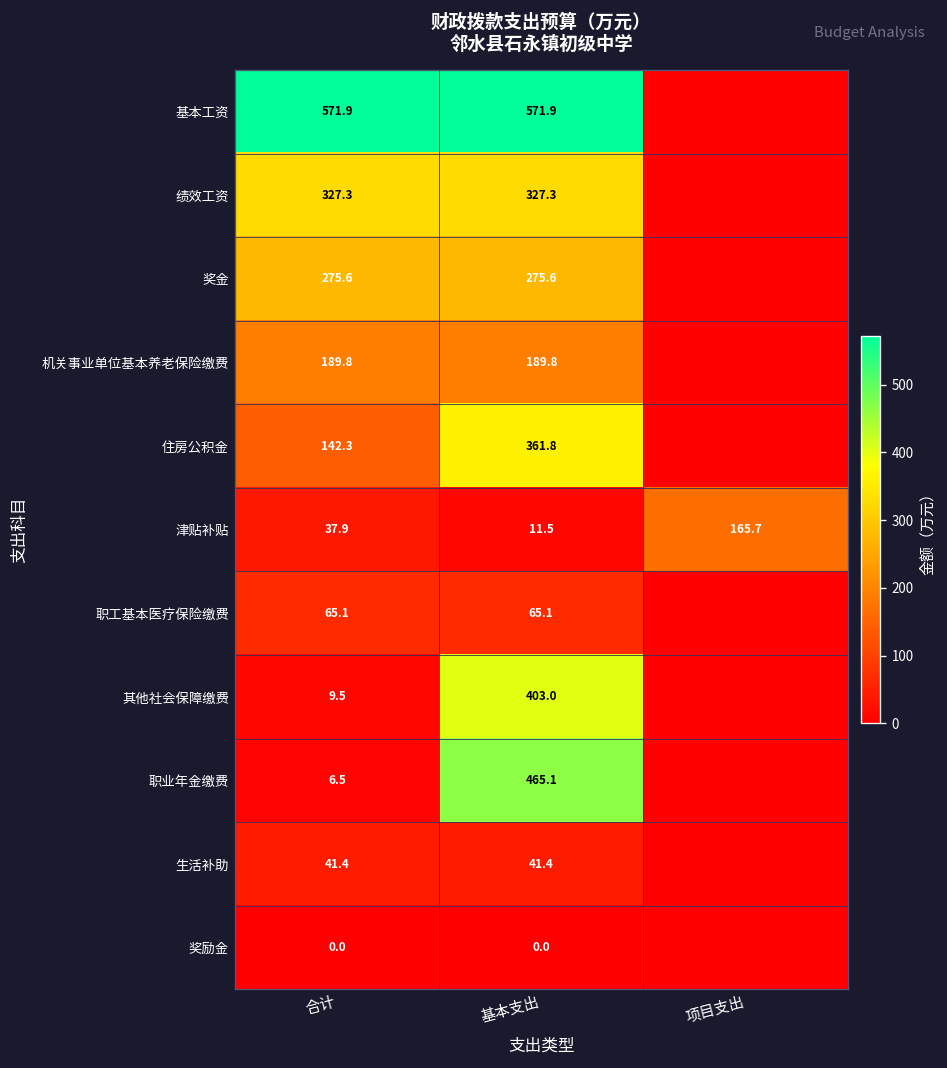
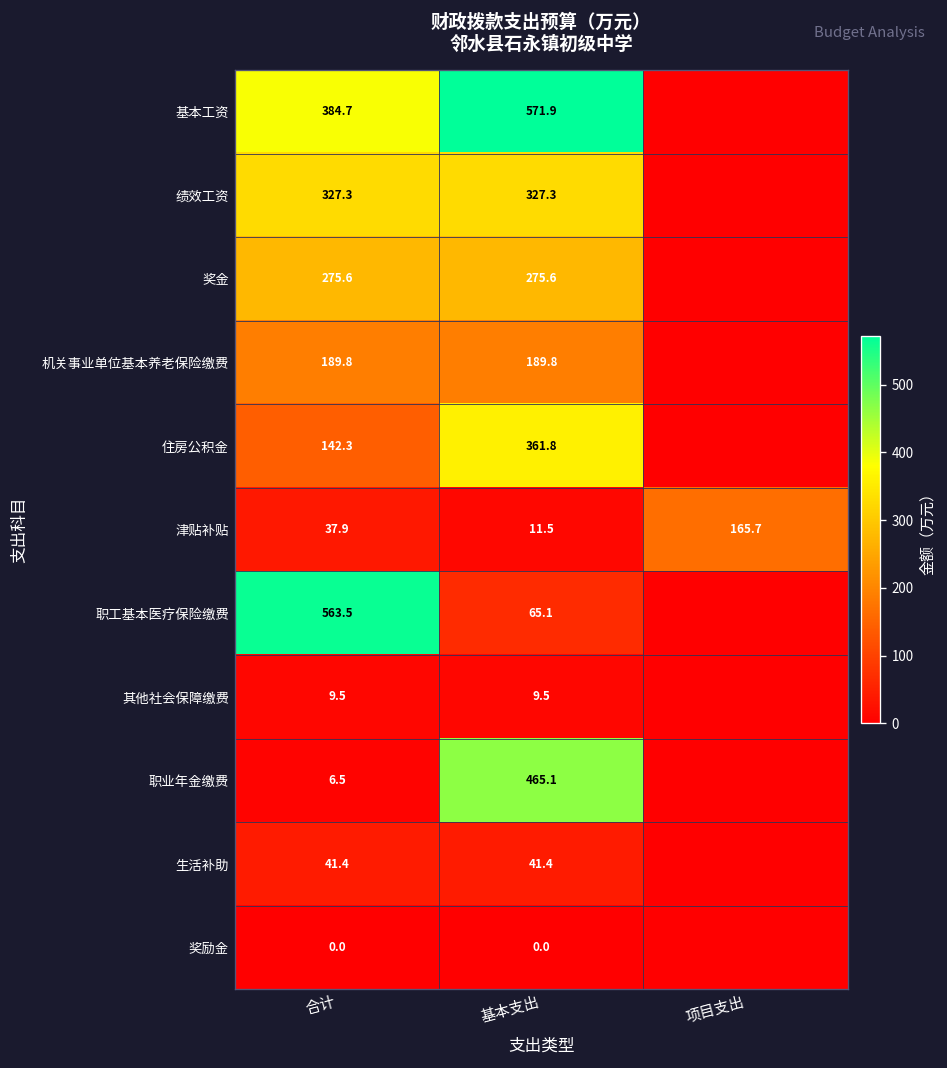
  {
    "基本工资": {
-     "合计": 571.9,
+     "合计": 384.7,
      "基本支出": 571.9
    },
    "绩效工资": {
      "合计": 327.3,
      "基本支出": 327.3
    },
    "奖金": {
      "合计": 275.6,
      "基本支出": 275.6
    },
    "机关事业单位基本养老保险缴费": {
      "合计": 189.8,
      "基本支出": 189.8
    },
    "住房公积金": {
      "合计": 142.3,
      "基本支出": 361.8
    },
    "津贴补贴": {
      "合计": 37.9,
      "基本支出": 11.5,
      "项目支出": 165.7
    },
    "职工基本医疗保险缴费": {
-     "合计": 65.1,
+     "合计": 563.5,
      "基本支出": 65.1
    },
    "其他社会保障缴费": {
      "合计": 9.5,
-     "基本支出": 403.0
+     "基本支出": 9.5
    },
    "职业年金缴费": {
      "合计": 6.5,
      "基本支出": 465.1
    },
    "生活补助": {
      "合计": 41.4,
      "基本支出": 41.4
    },
    "奖励金": {
      "合计": 0.0,
      "基本支出": 0.0
    }
  }
